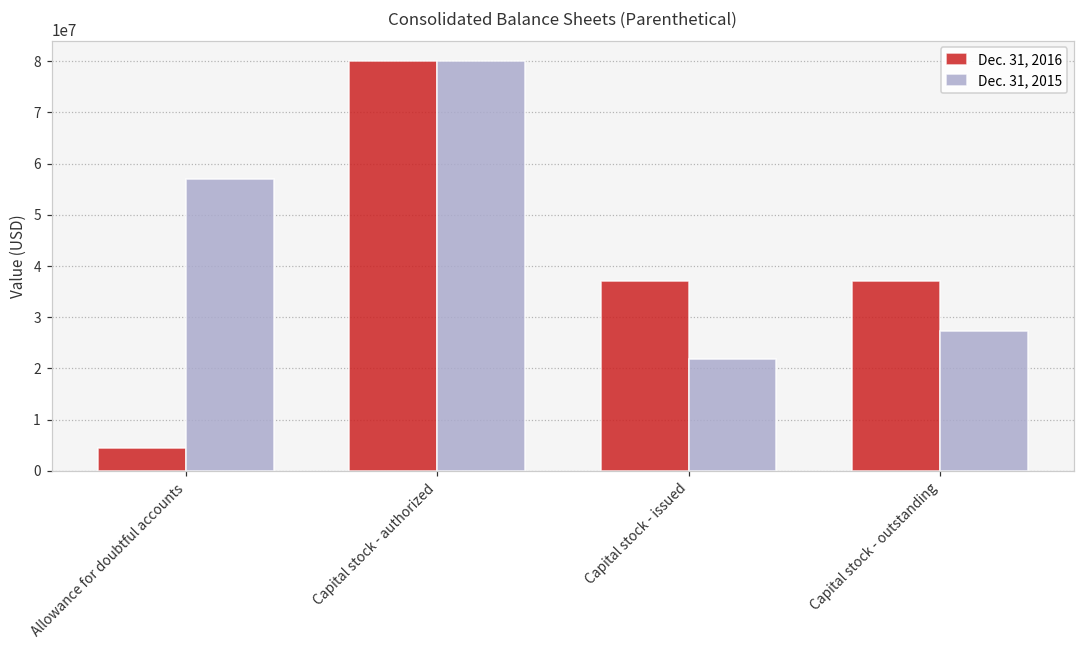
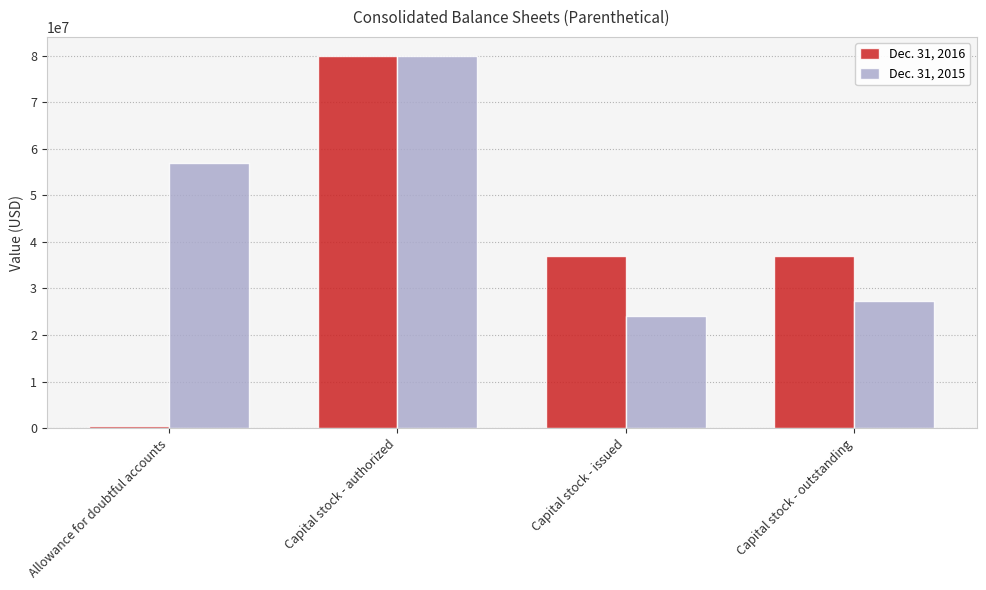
  {
    "Dec. 31, 2016": {
-     "Allowance for doubtful accounts": 5000000,
+     "Allowance for doubtful accounts": 0,
      "Capital stock - authorized": 80000000,
      "Capital stock - issued": 37000000,
      "Capital stock - outstanding": 37000000
    },
    "Dec. 31, 2015": {
      "Allowance for doubtful accounts": 57000000,
      "Capital stock - authorized": 80000000,
-     "Capital stock - issued": 22000000,
+     "Capital stock - issued": 24000000,
      "Capital stock - outstanding": 27000000
    }
  }
